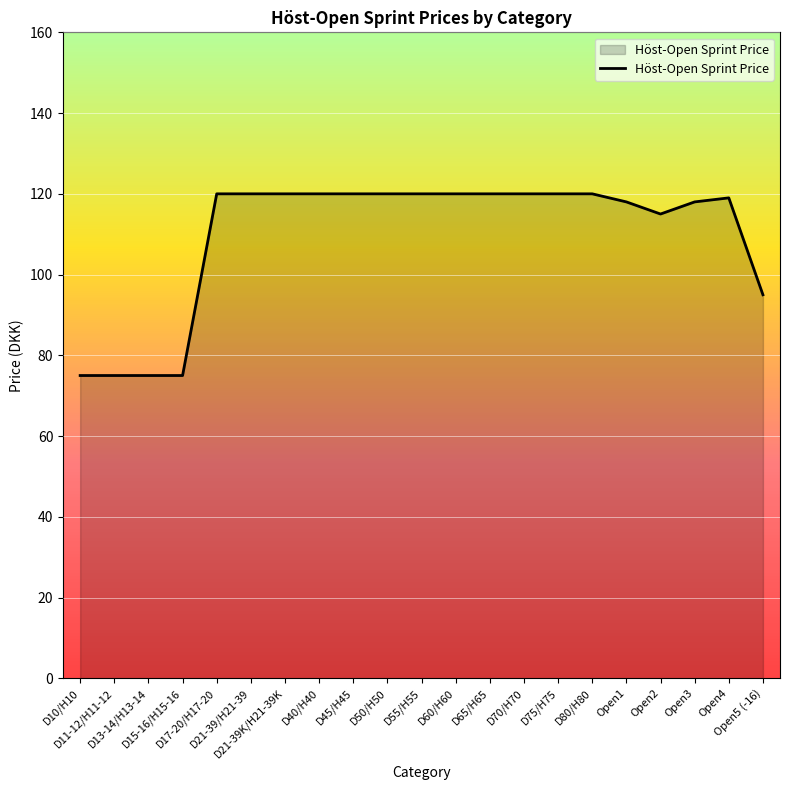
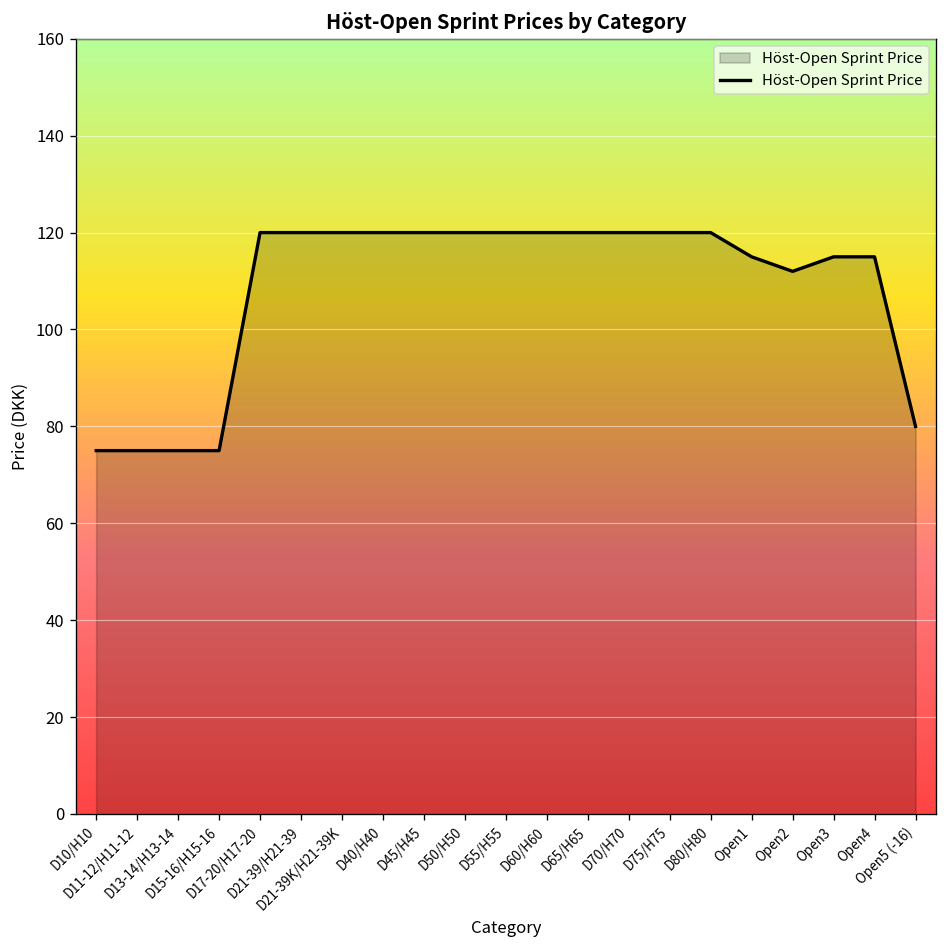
  {
    "D10/H10": 75,
    "D11-12/H11-12": 75,
    "D13-14/H13-14": 75,
    "D15-16/H15-16": 75,
    "D17-20/H17-20": 120,
    "D21-39/H21-39": 120,
    "D21-39K/H21-39K": 120,
    "D40/H40": 120,
    "D45/H45": 120,
    "D50/H50": 120,
    "D55/H55": 120,
    "D60/H60": 120,
    "D65/H65": 120,
    "D70/H70": 120,
    "D75/H75": 120,
    "D80/H80": 120,
-   "Open1": 118,
-   "Open2": 115,
-   "Open3": 118,
-   "Open4": 119,
-   "Open5 (-16)": 95
+   "Open1": 115,
+   "Open2": 112,
+   "Open3": 115,
+   "Open4": 115,
+   "Open5 (-16)": 80
  }
